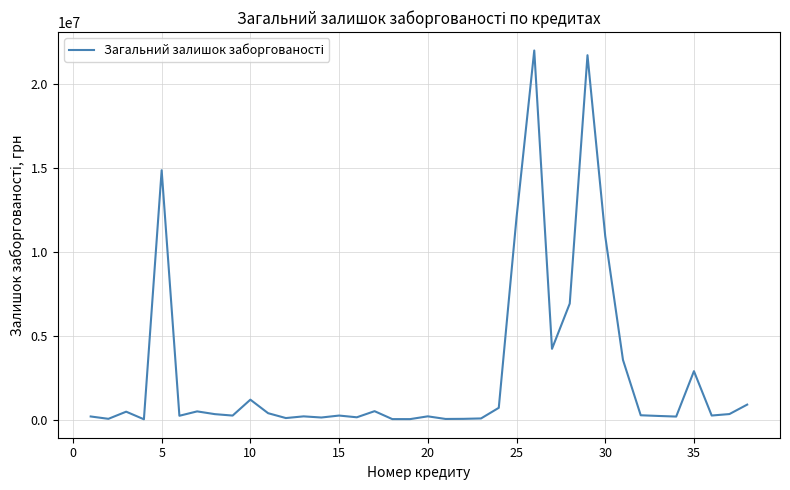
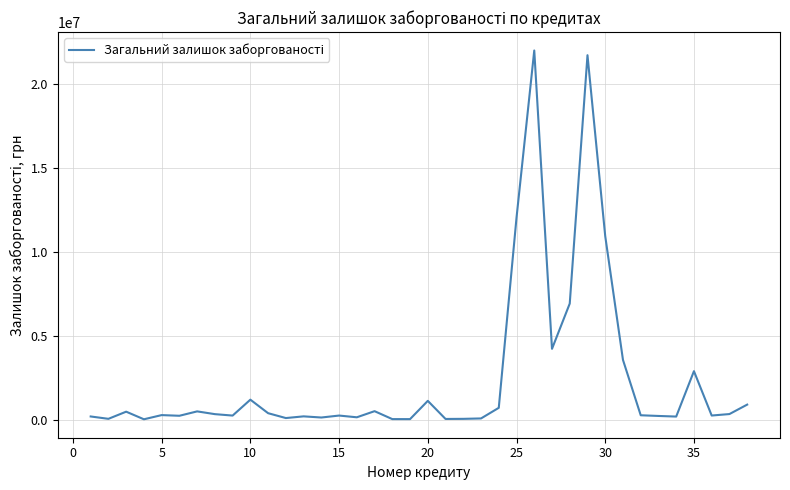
  {
-   "5": 14800000,
+   "5": 300000,
    "10": 1200000,
    "15": 200000,
-   "20": 200000,
+   "20": 1100000,
    "25": 12000000,
    "30": 10900000,
    "35": 2900000
  }
